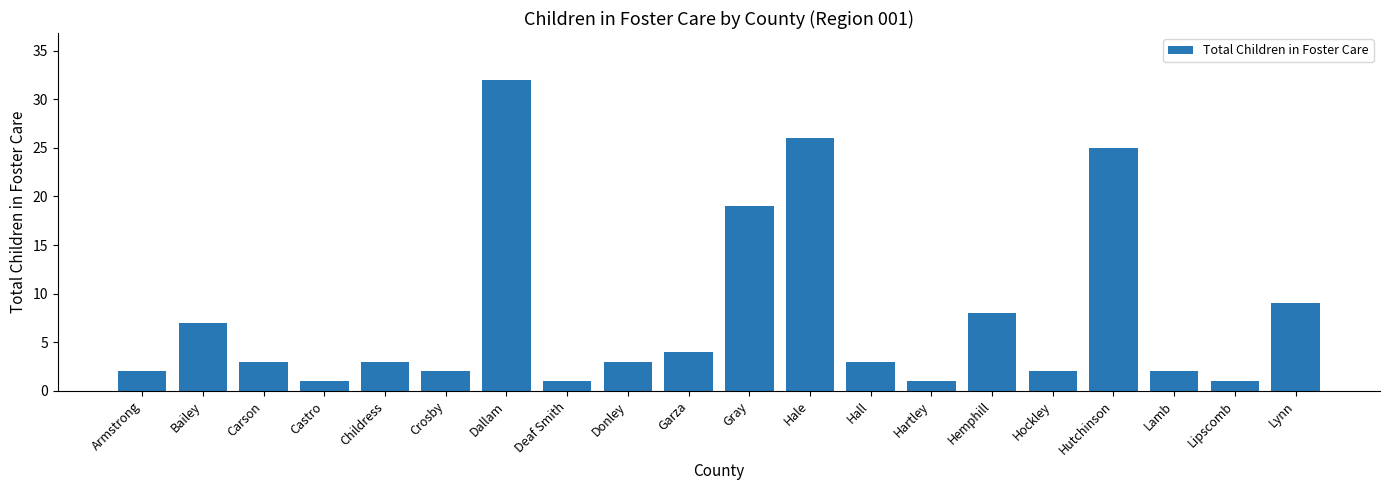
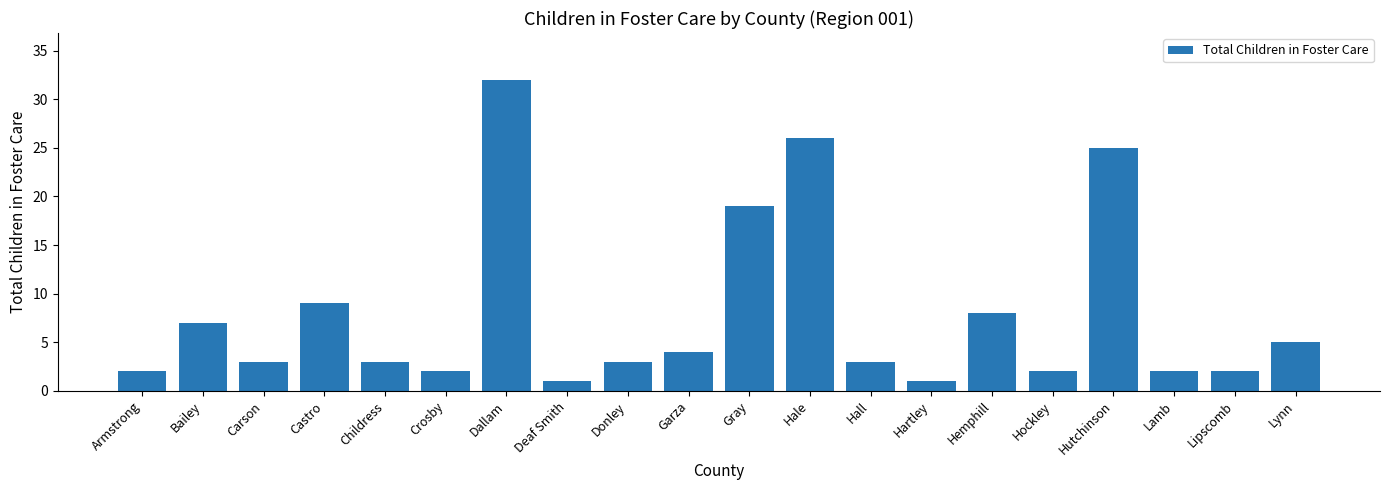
  {
    "Armstrong": 2,
    "Bailey": 7,
    "Carson": 3,
-   "Castro": 1,
+   "Castro": 9,
    "Childress": 3,
    "Crosby": 2,
    "Dallam": 32,
    "Deaf Smith": 1,
    "Donley": 3,
    "Garza": 4,
    "Gray": 19,
    "Hale": 26,
    "Hall": 3,
    "Hartley": 1,
    "Hemphill": 8,
    "Hockley": 2,
    "Hutchinson": 25,
    "Lamb": 2,
-   "Lipscomb": 1,
-   "Lynn": 9
+   "Lipscomb": 2,
+   "Lynn": 5
  }
